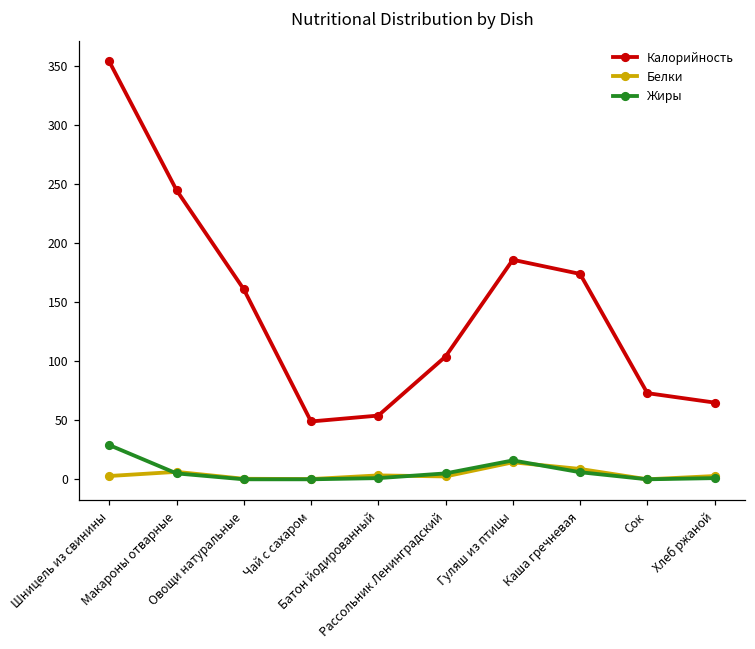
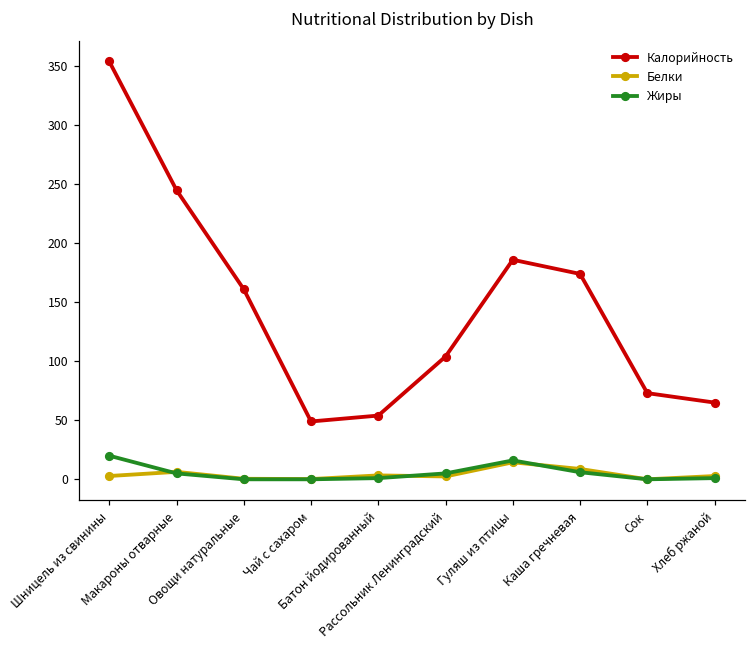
  {
    "Калорийность": {
      "Шницель из свинины": 354,
      "Макароны отварные": 245,
      "Овощи натуральные": 161,
      "Чай с сахаром": 49,
      "Батон йодированный": 54,
      "Рассольник Ленинградский": 104,
      "Гуляш из птицы": 186,
      "Каша гречневая": 174,
      "Сок": 73,
      "Хлеб ржаной": 65
    },
    "Белки": {
      "Шницель из свинины": 3,
      "Рассольник Ленинградский": 2,
      "Каша гречневая": 9
    },
    "Жиры": {
-     "Шницель из свинины": 29,
+     "Шницель из свинины": 20,
      "Рассольник Ленинградский": 5,
      "Каша гречневая": 6
    }
  }
